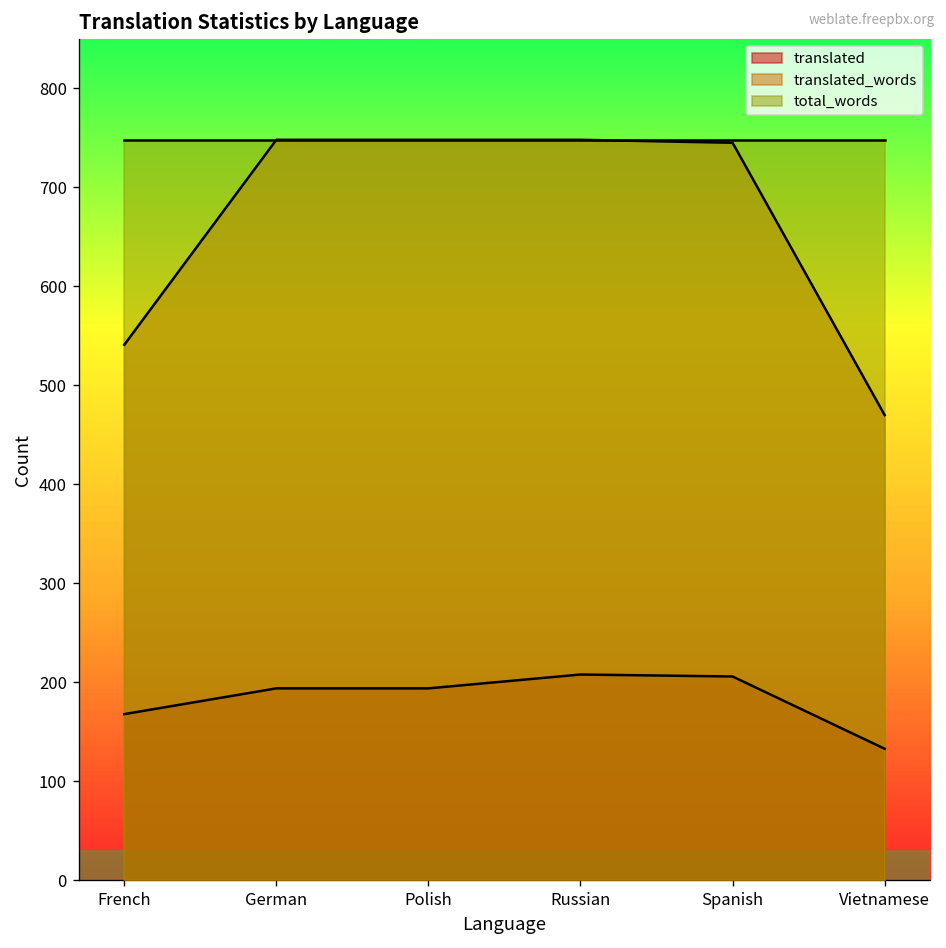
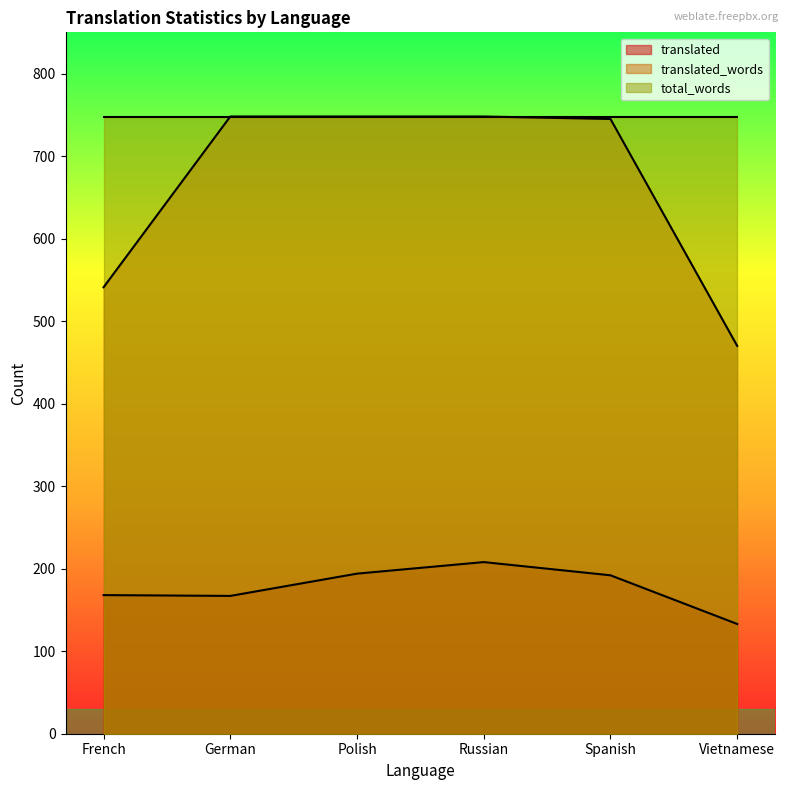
  {
    "translated": {
      "French": 170,
-     "German": 190,
+     "German": 170,
      "Polish": 190,
      "Russian": 210,
-     "Spanish": 210,
+     "Spanish": 190,
      "Vietnamese": 130
    }
  }
